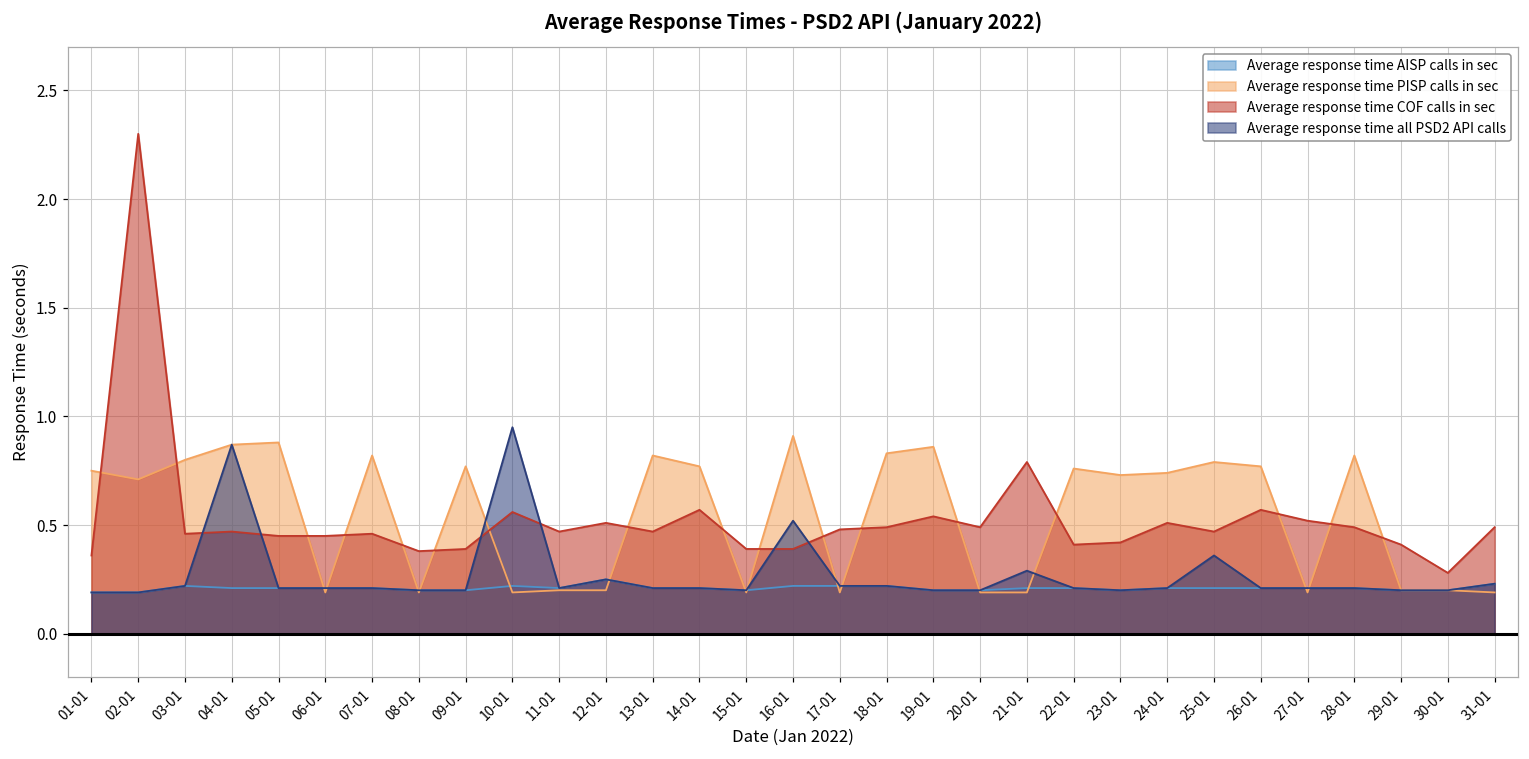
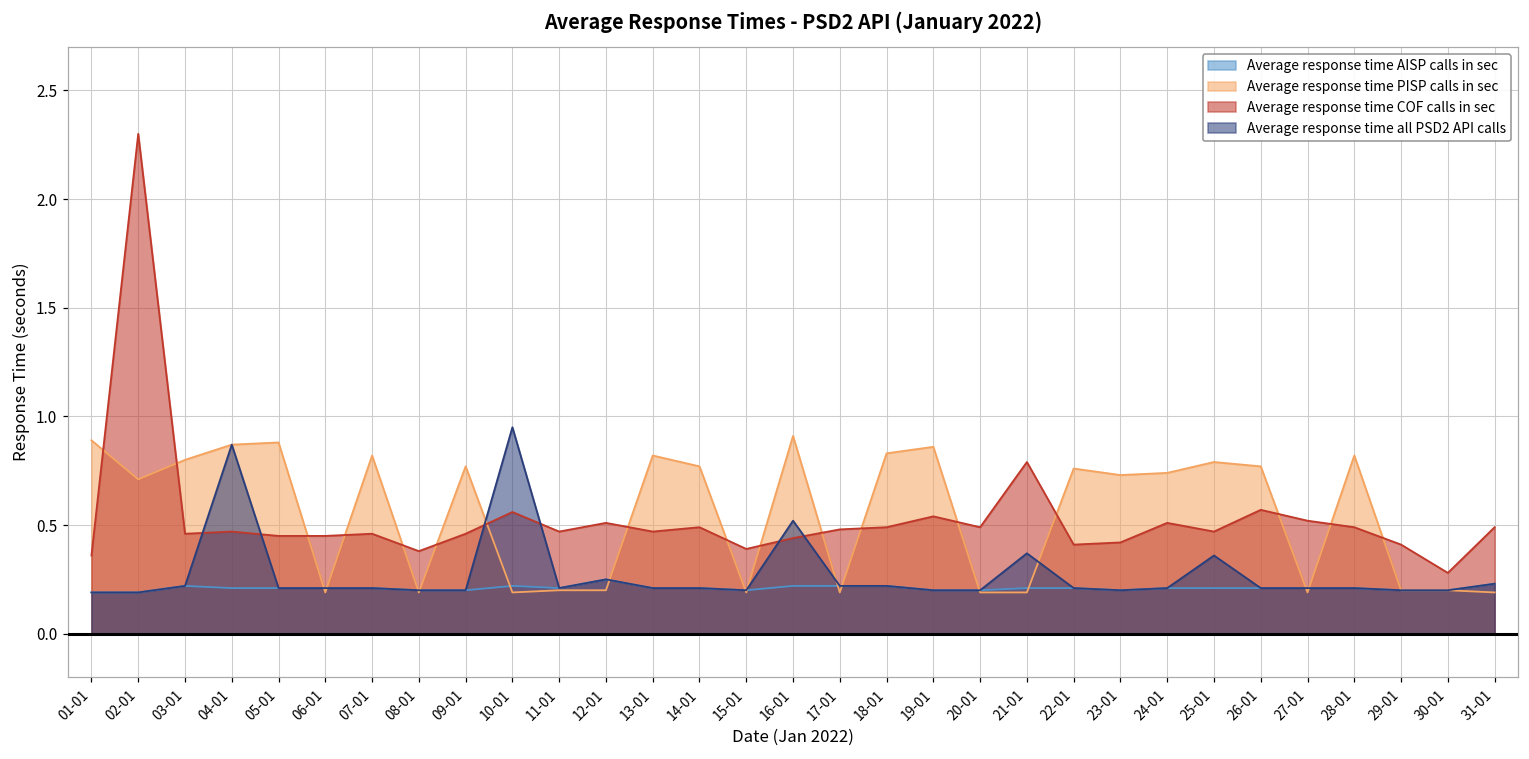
  {
    "Average response time AISP calls in sec": {
      "04-01": 0.21,
      "10-01": 0.22,
      "16-01": 0.22,
      "21-01": 0.21,
      "25-01": 0.21
    },
    "Average response time PISP calls in sec": {
-     "01-01": 0.75,
+     "01-01": 0.89,
      "02-01": 0.71,
      "03-01": 0.80,
      "05-01": 0.88,
      "06-01": 0.19,
      "07-01": 0.82,
      "09-01": 0.77,
      "10-01": 0.19,
      "12-01": 0.20,
      "13-01": 0.82,
      "14-01": 0.77,
      "16-01": 0.91,
      "17-01": 0.19,
      "18-01": 0.83,
      "19-01": 0.86,
      "21-01": 0.19,
      "22-01": 0.76,
      "23-01": 0.73,
      "24-01": 0.74,
      "25-01": 0.79,
      "26-01": 0.77,
      "27-01": 0.19,
      "28-01": 0.82,
      "31-01": 0.19
    },
    "Average response time COF calls in sec": {
      "01-01": 0.36,
      "02-01": 2.30,
      "03-01": 0.46,
      "04-01": 0.47,
      "05-01": 0.45,
      "06-01": 0.45,
      "07-01": 0.46,
      "08-01": 0.38,
-     "09-01": 0.39,
+     "09-01": 0.46,
      "10-01": 0.56,
      "11-01": 0.47,
      "12-01": 0.51,
      "13-01": 0.47,
-     "14-01": 0.57,
+     "14-01": 0.49,
      "15-01": 0.39,
-     "16-01": 0.39,
+     "16-01": 0.44,
      "17-01": 0.48,
      "18-01": 0.49,
      "19-01": 0.54,
      "20-01": 0.49,
      "21-01": 0.79,
      "22-01": 0.41,
      "23-01": 0.42,
      "24-01": 0.51,
      "25-01": 0.47,
      "26-01": 0.57,
      "27-01": 0.52,
      "28-01": 0.49,
      "29-01": 0.41,
      "30-01": 0.28,
      "31-01": 0.49
    },
    "Average response time all PSD2 API calls": {
      "10-01": 0.95,
      "16-01": 0.52,
-     "21-01": 0.29,
+     "21-01": 0.37,
      "25-01": 0.36
    }
  }
